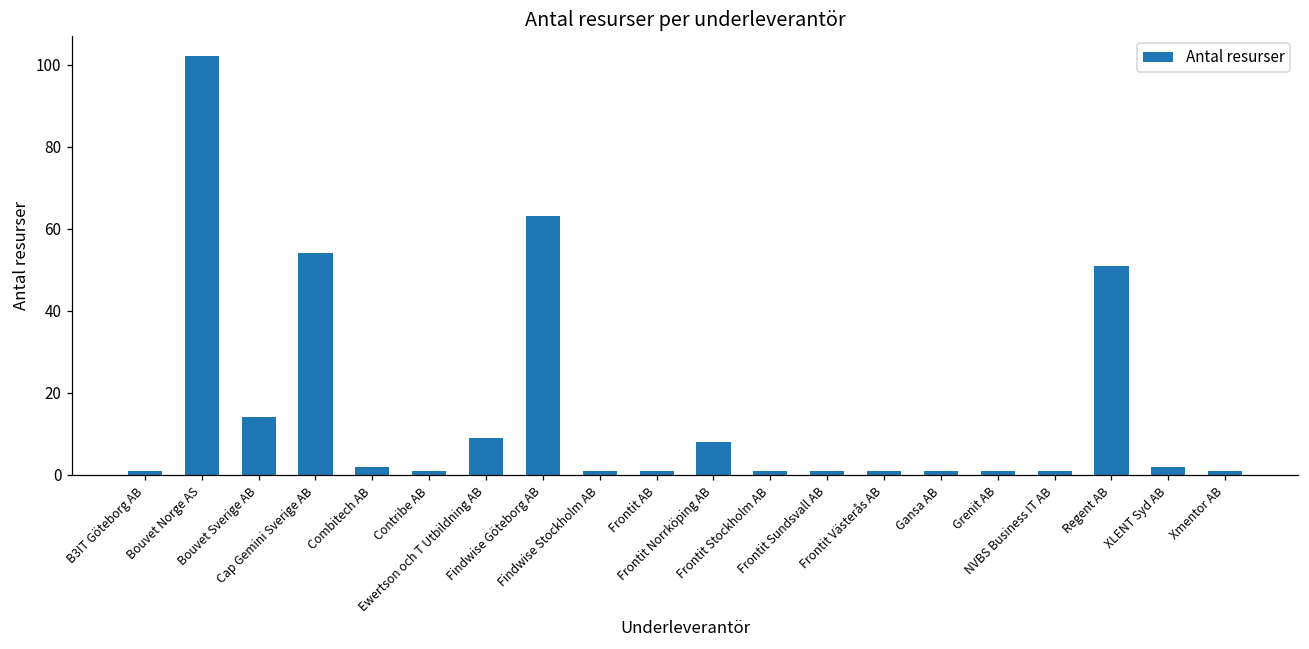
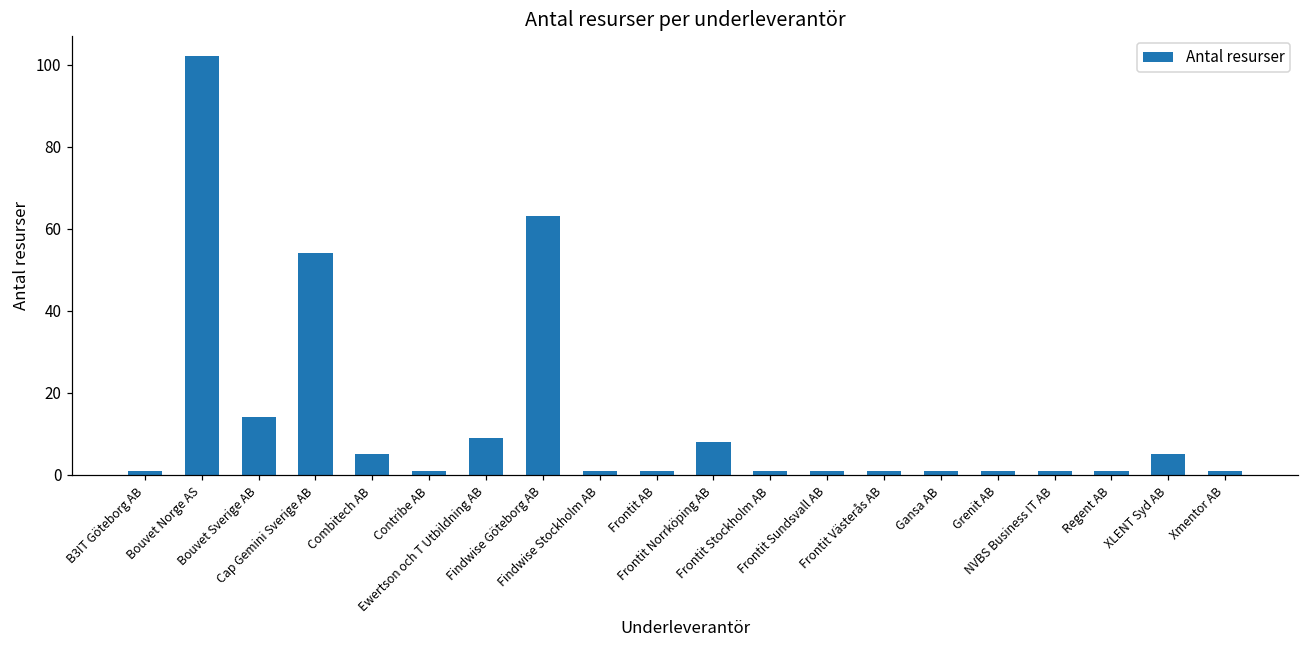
  {
    "B3IT Göteborg AB": 1,
    "Bouvet Norge AS": 102,
    "Bouvet Sverige AB": 14,
    "Cap Gemini Sverige AB": 54,
-   "Combitech AB": 2,
+   "Combitech AB": 5,
    "Contribe AB": 1,
    "Ewertson och T Utbildning AB": 9,
    "Findwise Göteborg AB": 63,
    "Findwise Stockholm AB": 1,
    "Frontit AB": 1,
    "Frontit Norrköping AB": 8,
    "Frontit Stockholm AB": 1,
    "Frontit Sundsvall AB": 1,
    "Frontit Västerås AB": 1,
    "Gansa AB": 1,
    "Grenit AB": 1,
    "NVBS Business IT AB": 1,
-   "Regent AB": 51,
-   "XLENT Syd AB": 2,
+   "Regent AB": 1,
+   "XLENT Syd AB": 5,
    "Xmentor AB": 1
  }
